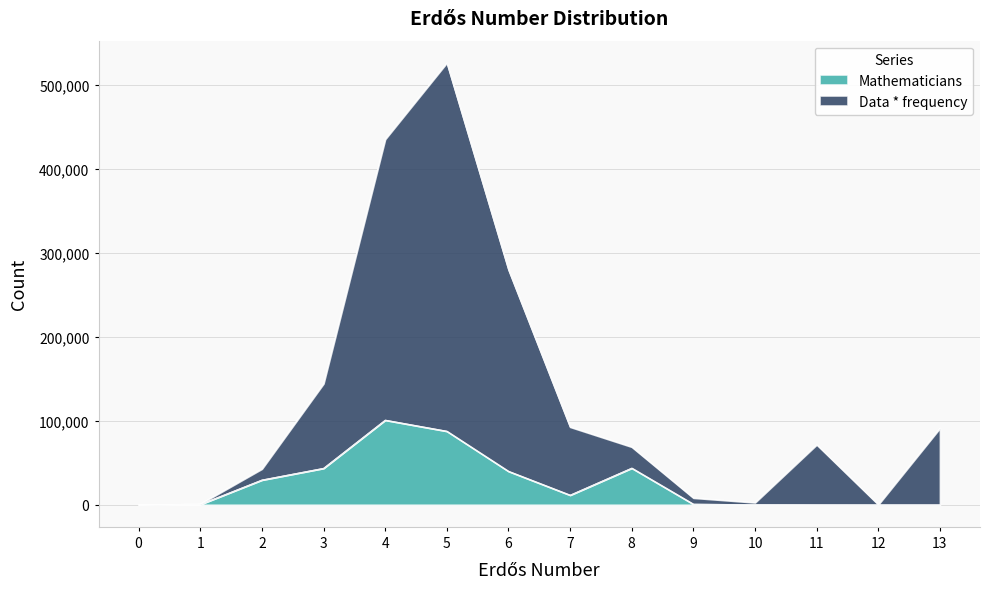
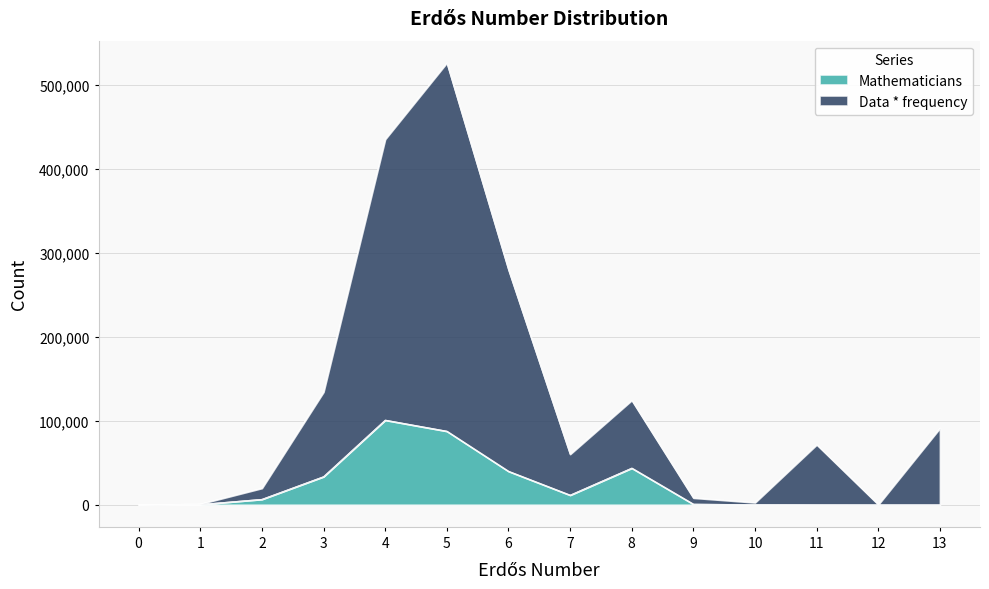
  {
    "Mathematicians": {
-     "2": "30,000",
-     "3": "40,000",
+     "2": "10,000",
+     "3": "30,000",
      "4": "100,000",
      "5": "90,000",
      "6": "40,000",
      "7": "10,000",
      "8": "40,000",
      "9": "0",
      "11": "0",
      "13": "0"
    },
    "Data * frequency": {
      "2": "10,000",
      "3": "100,000",
      "4": "330,000",
      "5": "440,000",
      "6": "240,000",
-     "7": "80,000",
-     "8": "30,000",
+     "7": "50,000",
+     "8": "80,000",
      "9": "10,000",
      "11": "70,000",
      "13": "90,000"
    }
  }
